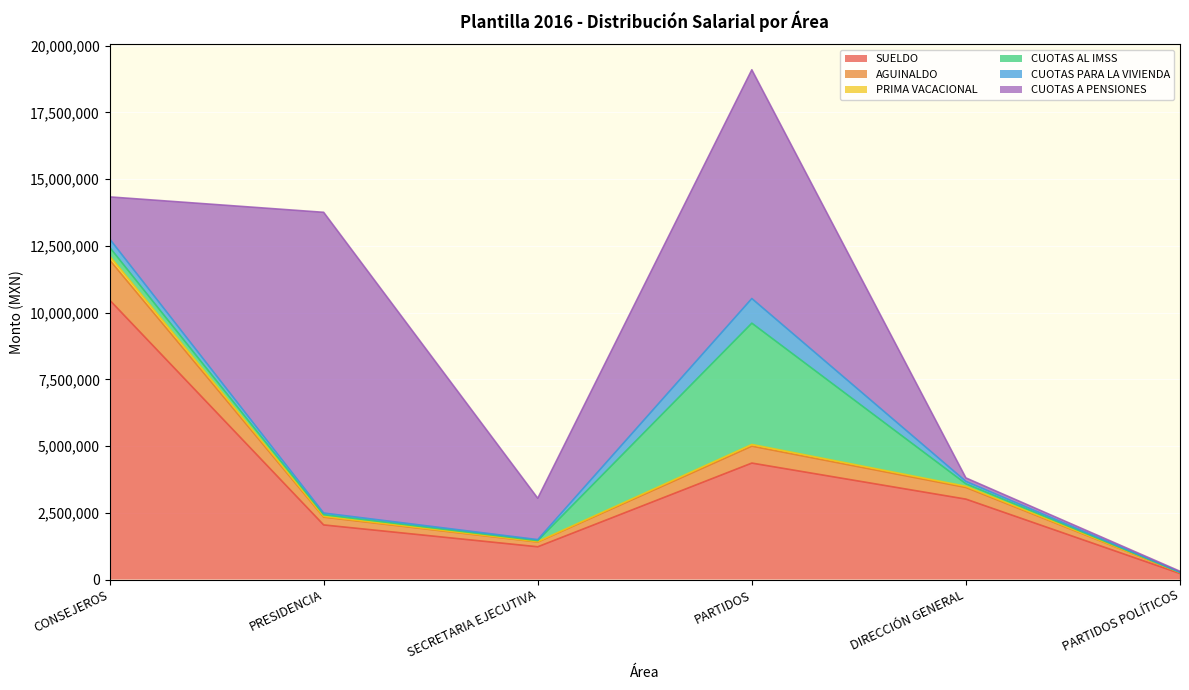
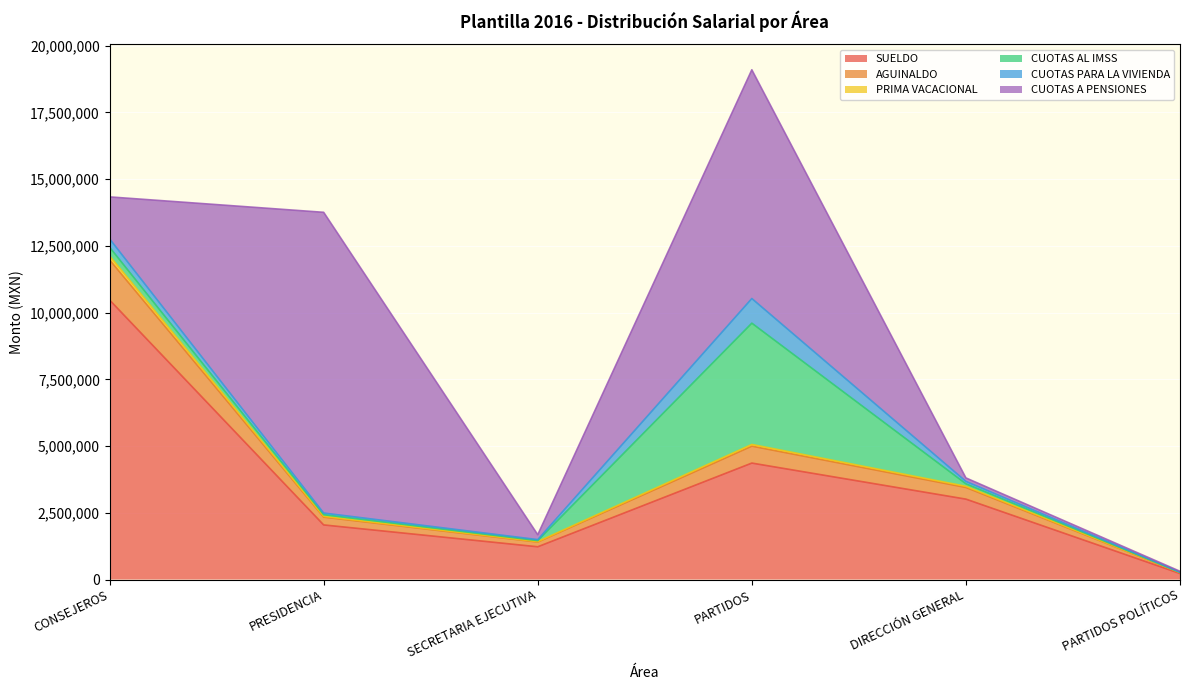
  {
    "PRIMA VACACIONAL": {
      "CONSEJEROS": "200,000"
    },
    "CUOTAS AL IMSS": {
      "CONSEJEROS": "300,000",
      "PARTIDOS": "4,500,000"
    },
    "CUOTAS PARA LA VIVIENDA": {
      "CONSEJEROS": "300,000",
      "PARTIDOS": "900,000"
    },
    "CUOTAS A PENSIONES": {
      "CONSEJEROS": "1,600,000",
      "PRESIDENCIA": "11,300,000",
-     "SECRETARIA EJECUTIVA": "1,500,000",
+     "SECRETARIA EJECUTIVA": "200,000",
      "PARTIDOS": "8,600,000",
      "DIRECCIÓN GENERAL": "100,000"
    }
  }
